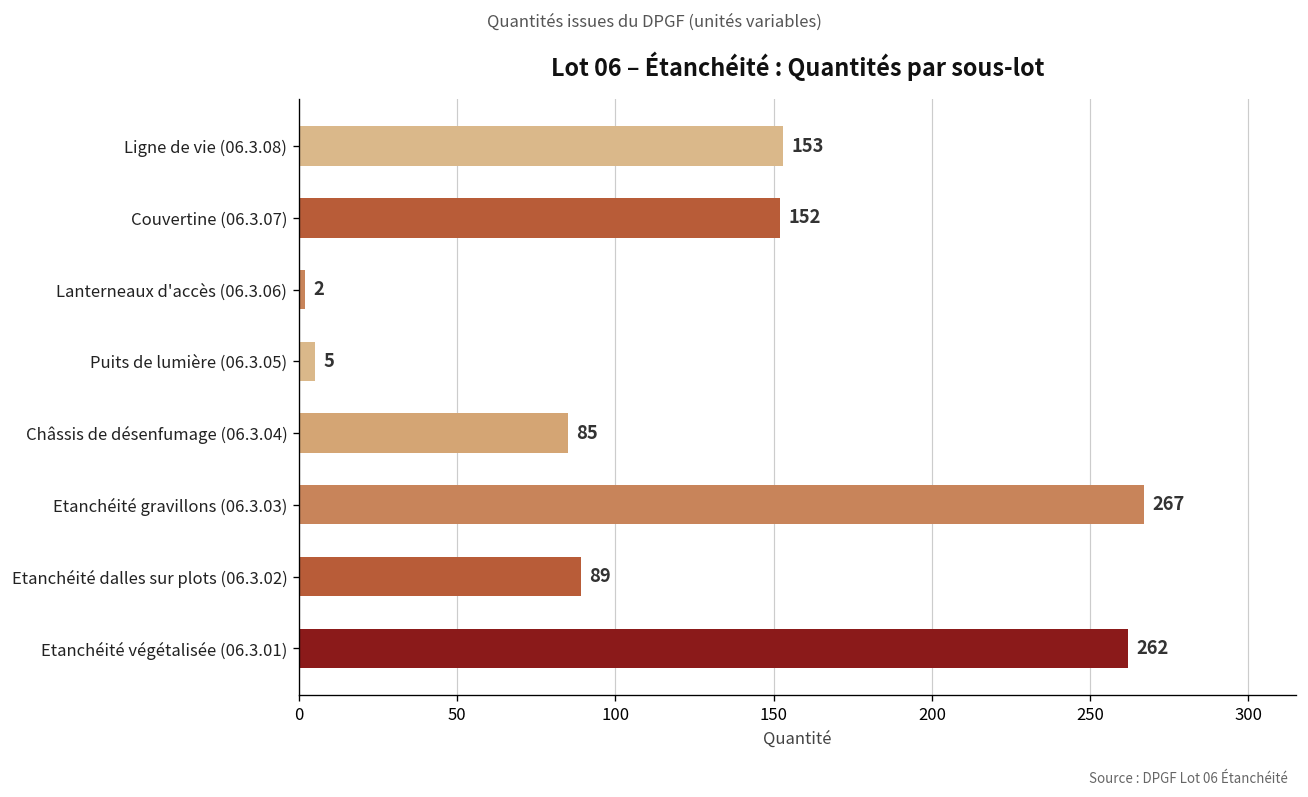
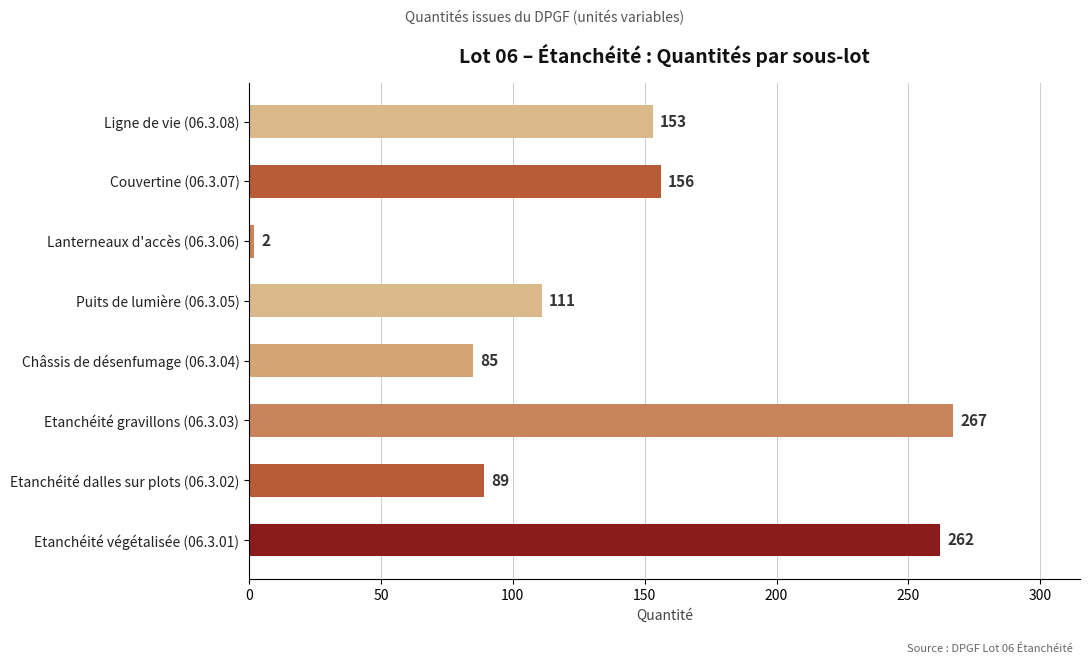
  {
    "Ligne de vie (06.3.08)": 153,
-   "Couvertine (06.3.07)": 152,
+   "Couvertine (06.3.07)": 156,
    "Lanterneaux d'accès (06.3.06)": 2,
-   "Puits de lumière (06.3.05)": 5,
+   "Puits de lumière (06.3.05)": 111,
    "Châssis de désenfumage (06.3.04)": 85,
    "Etanchéité gravillons (06.3.03)": 267,
    "Etanchéité dalles sur plots (06.3.02)": 89,
    "Etanchéité végétalisée (06.3.01)": 262
  }
